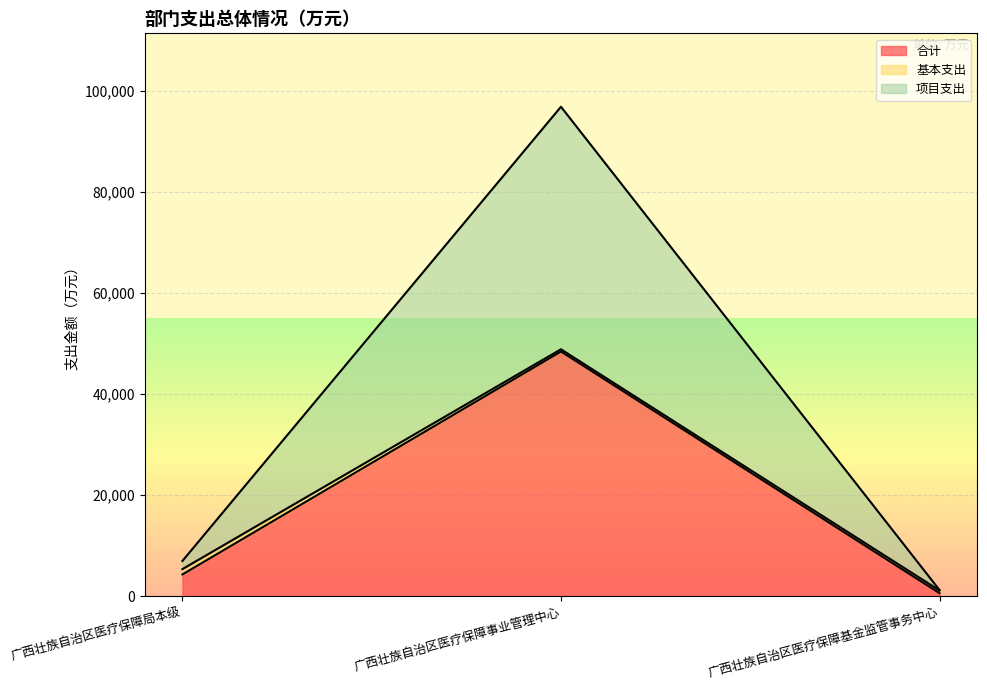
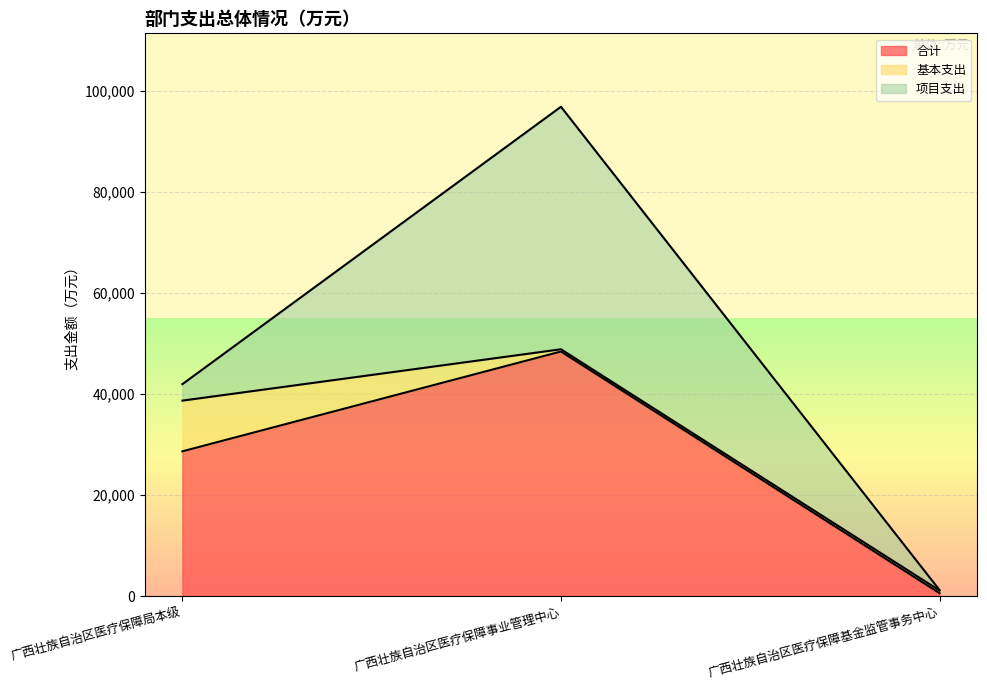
  {
    "合计": {
-     "广西壮族自治区医疗保障局本级": "4,000",
+     "广西壮族自治区医疗保障局本级": "29,000",
      "广西壮族自治区医疗保障基金监管事务中心": "1,000"
    },
    "基本支出": {
-     "广西壮族自治区医疗保障局本级": "1,000"
+     "广西壮族自治区医疗保障局本级": "10,000"
    },
    "项目支出": {
-     "广西壮族自治区医疗保障局本级": "2,000",
+     "广西壮族自治区医疗保障局本级": "3,000",
      "广西壮族自治区医疗保障事业管理中心": "48,000"
    }
  }
